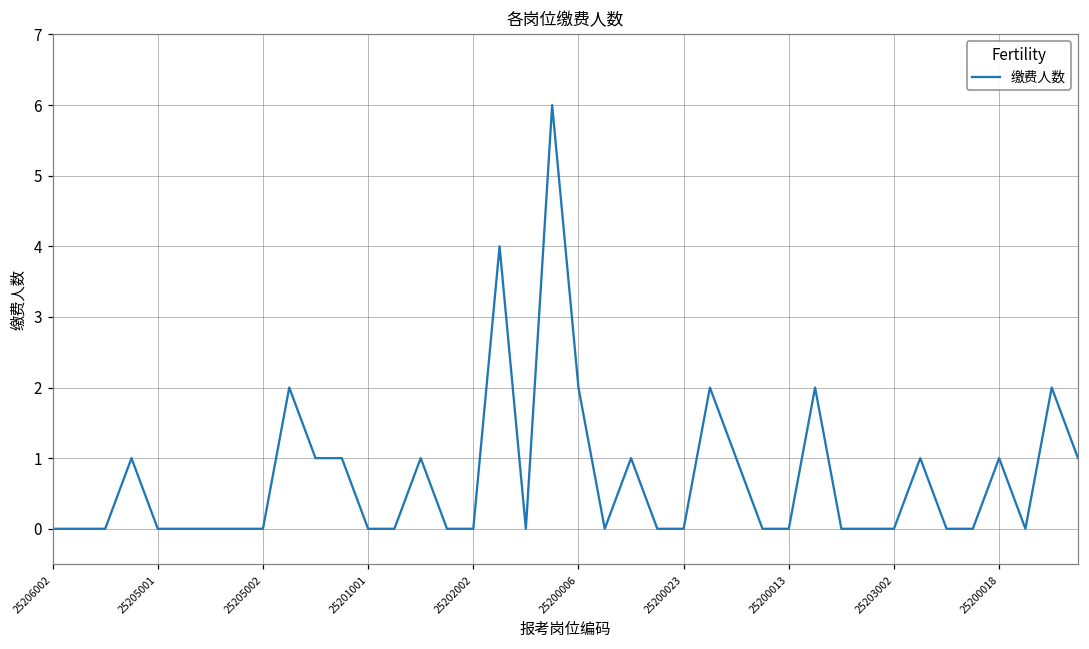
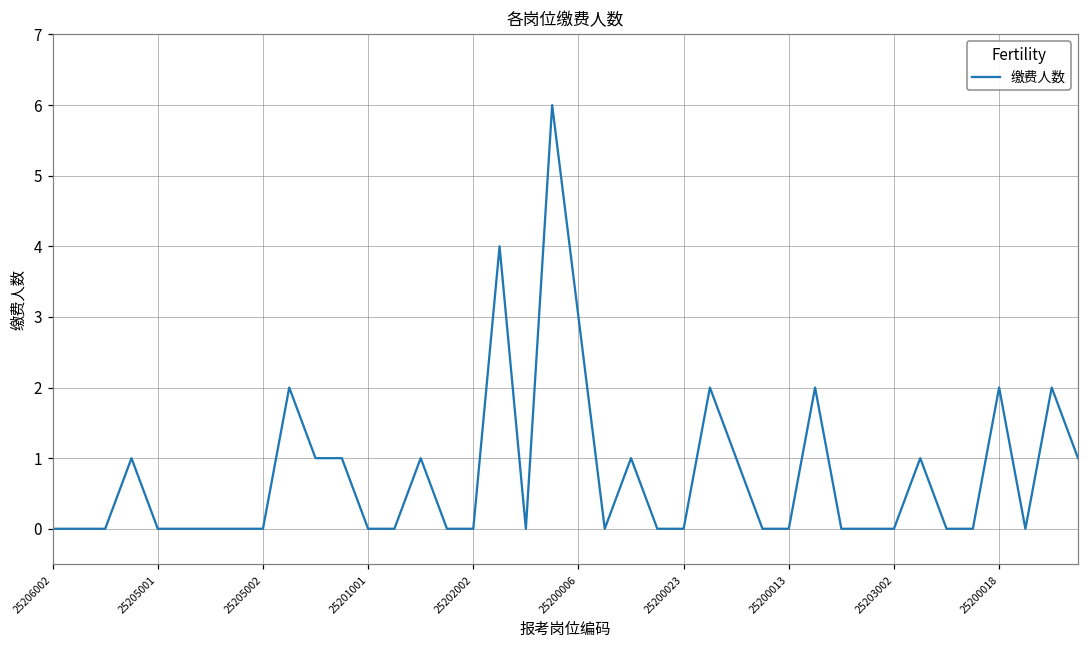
  {
    "25206002": 0,
    "25205001": 0,
    "25205002": 0,
    "25201001": 0,
    "25202002": 0,
-   "25200006": 2,
+   "25200006": 3,
    "25200023": 0,
    "25200013": 0,
    "25203002": 0,
-   "25200018": 1
+   "25200018": 2
  }
